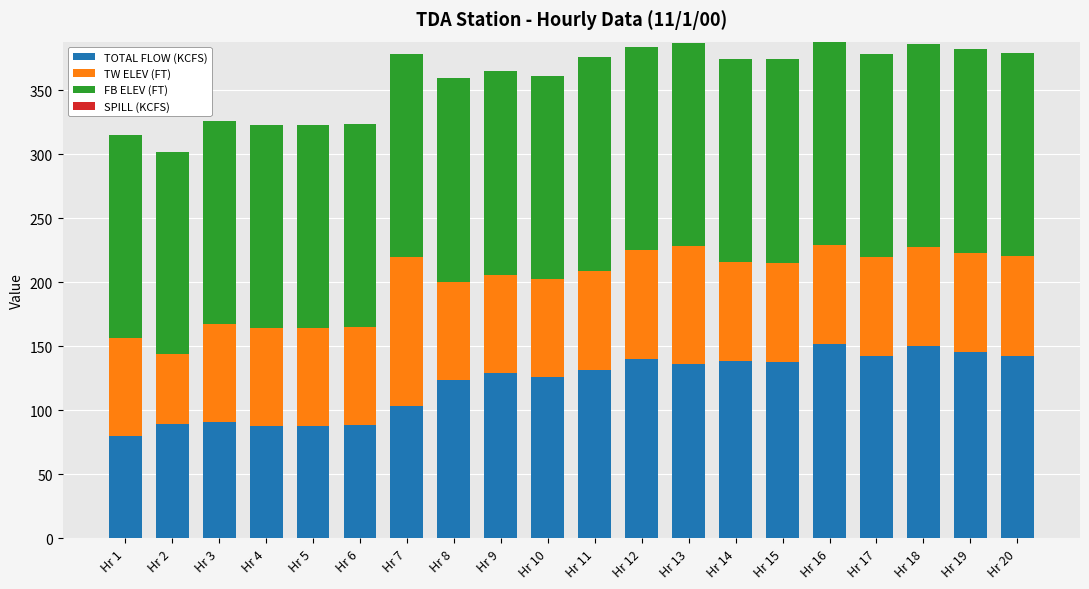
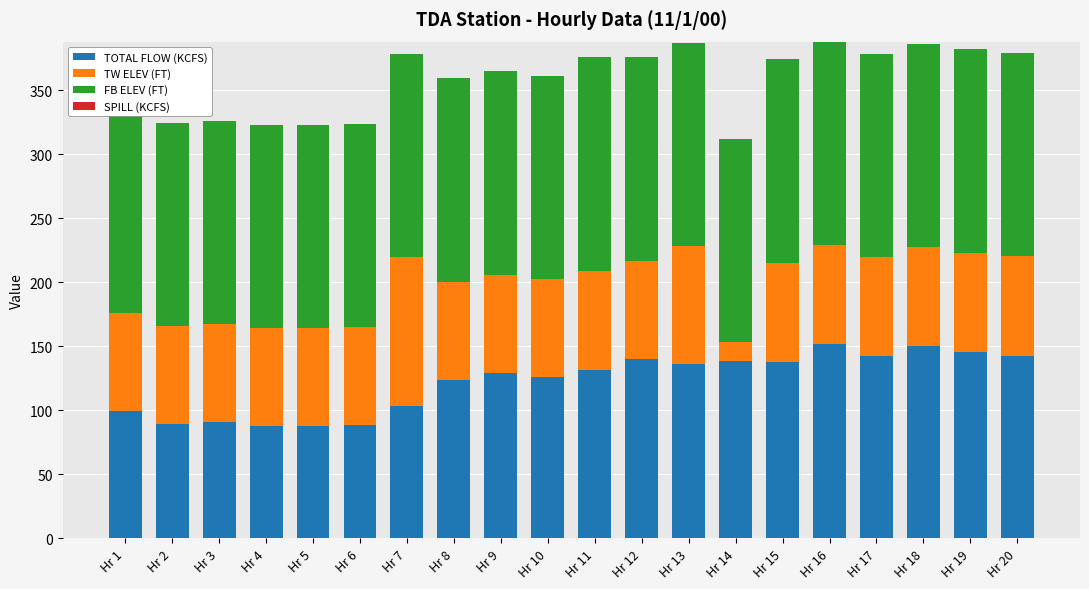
  {
    "TOTAL FLOW (KCFS)": {
-     "Hr 1": 80,
+     "Hr 1": 99,
      "Hr 2": 90,
      "Hr 3": 91,
      "Hr 4": 88,
      "Hr 5": 88,
      "Hr 6": 89,
      "Hr 7": 104,
      "Hr 8": 124,
      "Hr 9": 129,
      "Hr 10": 126,
      "Hr 11": 132,
      "Hr 12": 140,
      "Hr 13": 137,
      "Hr 14": 139,
      "Hr 15": 138,
      "Hr 16": 152,
      "Hr 17": 142,
      "Hr 18": 150,
      "Hr 19": 145,
      "Hr 20": 142
    },
    "TW ELEV (FT)": {
      "Hr 1": 77,
-     "Hr 2": 54,
+     "Hr 2": 77,
      "Hr 3": 76,
      "Hr 4": 76,
      "Hr 5": 76,
      "Hr 6": 76,
      "Hr 7": 116,
      "Hr 8": 76,
      "Hr 9": 77,
      "Hr 10": 77,
      "Hr 11": 77,
-     "Hr 12": 85,
+     "Hr 12": 77,
      "Hr 13": 92,
-     "Hr 14": 77,
+     "Hr 14": 14,
      "Hr 15": 77,
      "Hr 16": 78,
      "Hr 17": 78,
      "Hr 18": 78,
      "Hr 19": 78,
      "Hr 20": 78
    }
  }
